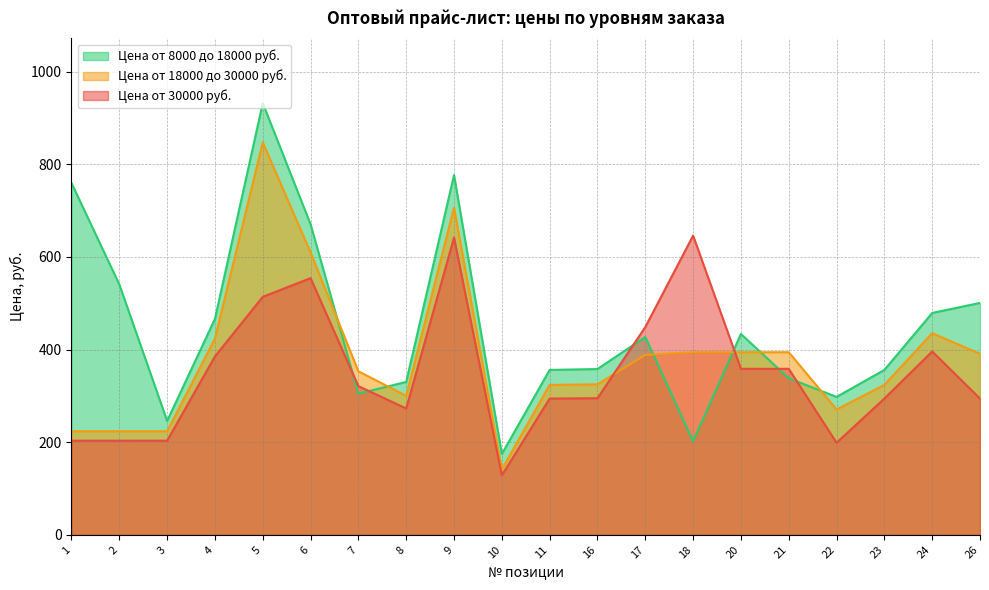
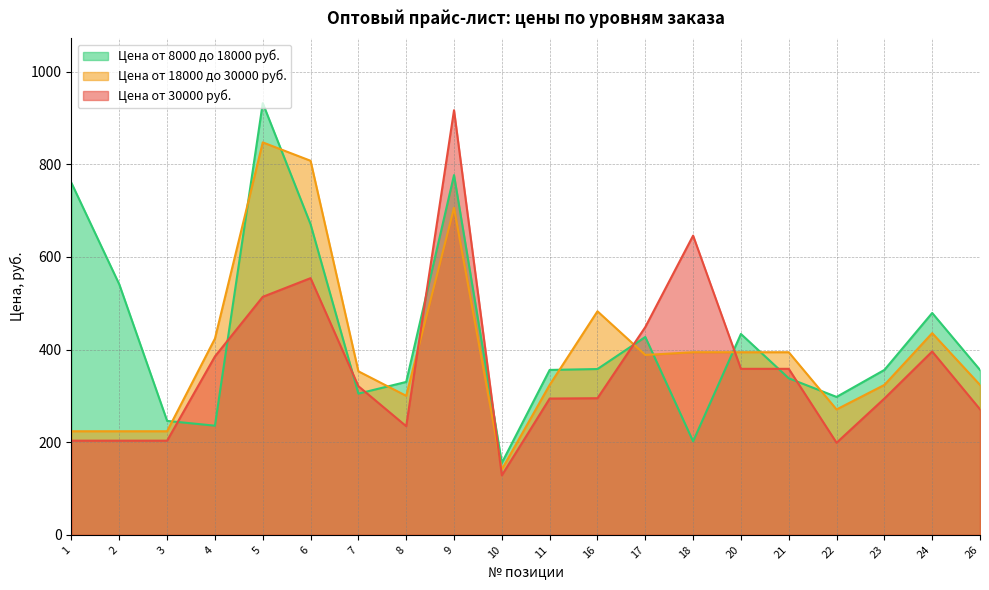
  {
    "Цена от 8000 до 18000 руб.": {
      "1": 760,
      "2": 540,
      "3": 250,
-     "4": 470,
+     "4": 240,
      "6": 670,
      "7": 300,
      "8": 330,
      "9": 780,
-     "10": 170,
+     "10": 160,
      "11": 360,
      "16": 360,
      "17": 430,
      "18": 200,
      "20": 430,
      "21": 340,
      "22": 300,
      "23": 360,
      "24": 480,
-     "26": 500
+     "26": 360
    },
    "Цена от 18000 до 30000 руб.": {
      "1": 220,
      "2": 220,
      "3": 220,
      "4": 420,
      "5": 850,
-     "6": 610,
+     "6": 810,
      "7": 350,
      "8": 300,
      "9": 710,
      "10": 140,
      "11": 320,
-     "16": 330,
+     "16": 480,
      "17": 390,
      "18": 390,
      "20": 390,
      "21": 390,
      "22": 270,
      "23": 320,
      "24": 440,
-     "26": 390
+     "26": 320
    },
    "Цена от 30000 руб.": {
      "1": 200,
      "2": 200,
      "3": 200,
      "4": 390,
      "5": 510,
      "6": 550,
      "7": 320,
-     "8": 270,
-     "9": 640,
+     "8": 230,
+     "9": 920,
      "10": 130,
      "11": 290,
      "16": 300,
      "17": 450,
      "18": 650,
      "20": 360,
      "21": 360,
      "22": 200,
      "23": 290,
      "24": 400,
-     "26": 290
+     "26": 270
    }
  }
